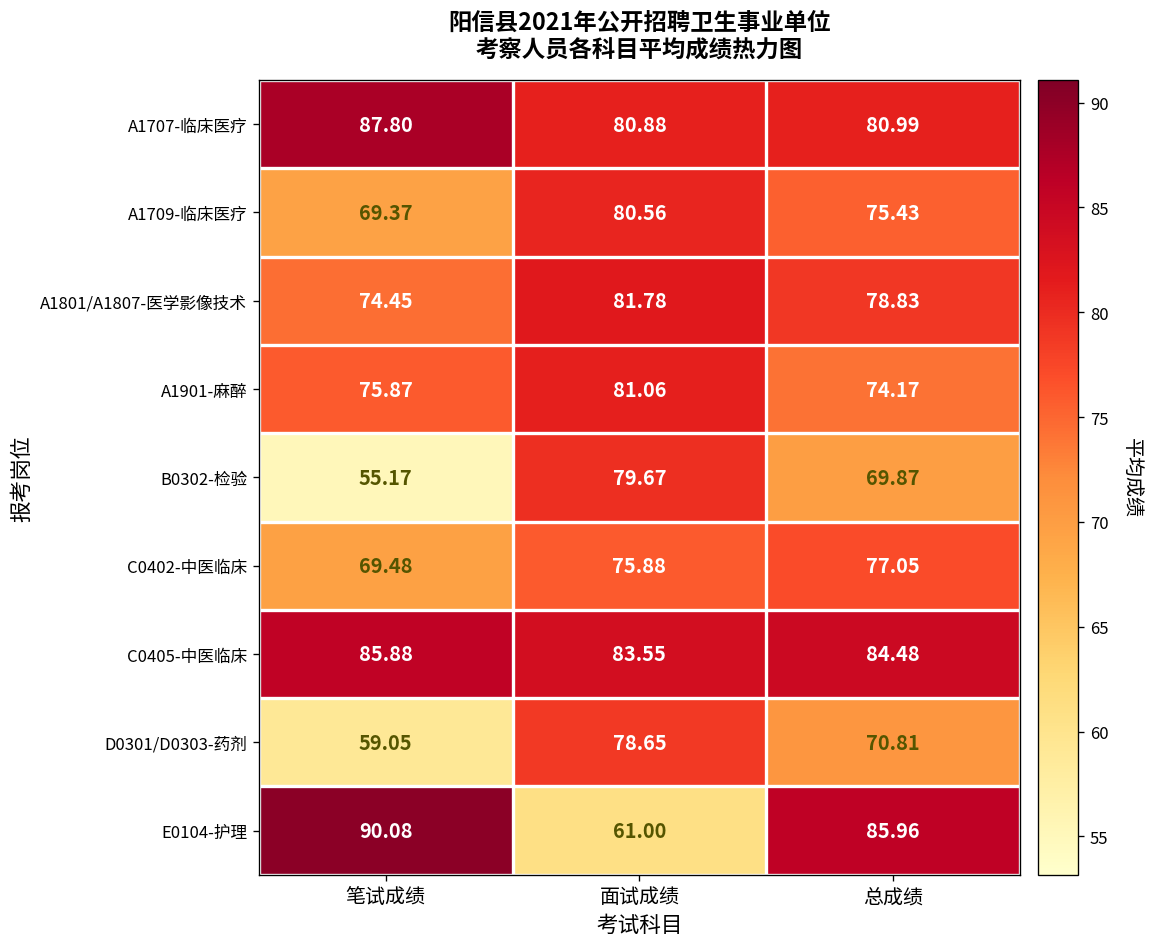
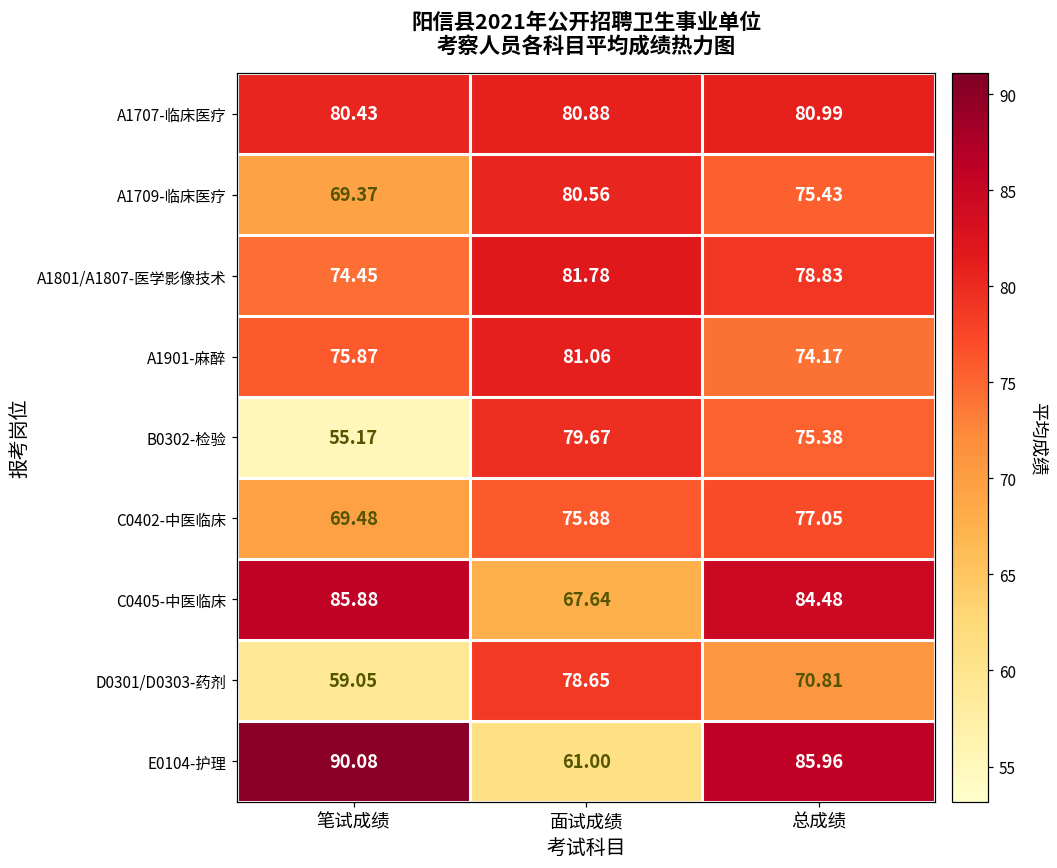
  {
    "A1707-临床医疗": {
-     "笔试成绩": 87.80,
+     "笔试成绩": 80.43,
      "面试成绩": 80.88,
      "总成绩": 80.99
    },
    "A1709-临床医疗": {
      "笔试成绩": 69.37,
      "面试成绩": 80.56,
      "总成绩": 75.43
    },
    "A1801/A1807-医学影像技术": {
      "笔试成绩": 74.45,
      "面试成绩": 81.78,
      "总成绩": 78.83
    },
    "A1901-麻醉": {
      "笔试成绩": 75.87,
      "面试成绩": 81.06,
      "总成绩": 74.17
    },
    "B0302-检验": {
      "笔试成绩": 55.17,
      "面试成绩": 79.67,
-     "总成绩": 69.87
+     "总成绩": 75.38
    },
    "C0402-中医临床": {
      "笔试成绩": 69.48,
      "面试成绩": 75.88,
      "总成绩": 77.05
    },
    "C0405-中医临床": {
      "笔试成绩": 85.88,
-     "面试成绩": 83.55,
+     "面试成绩": 67.64,
      "总成绩": 84.48
    },
    "D0301/D0303-药剂": {
      "笔试成绩": 59.05,
      "面试成绩": 78.65,
      "总成绩": 70.81
    },
    "E0104-护理": {
      "笔试成绩": 90.08,
      "面试成绩": 61.00,
      "总成绩": 85.96
    }
  }
